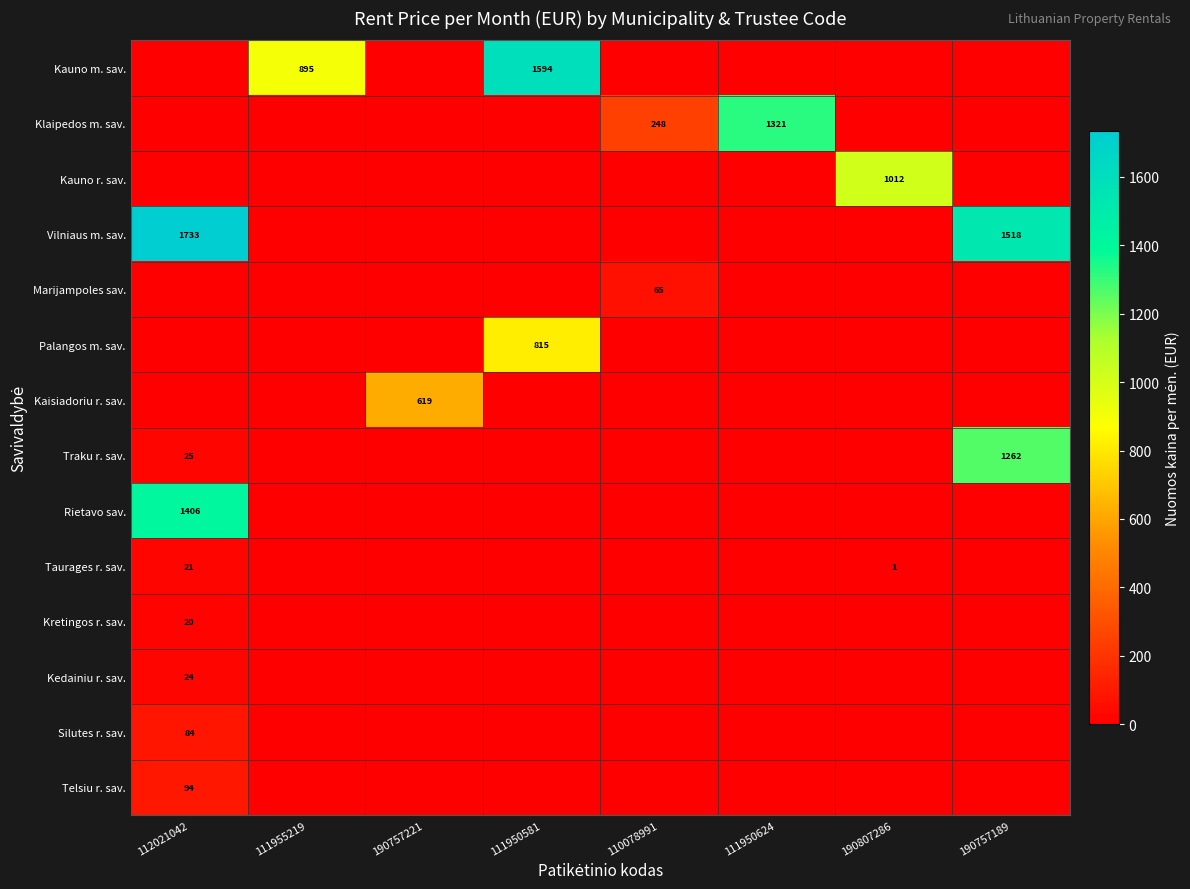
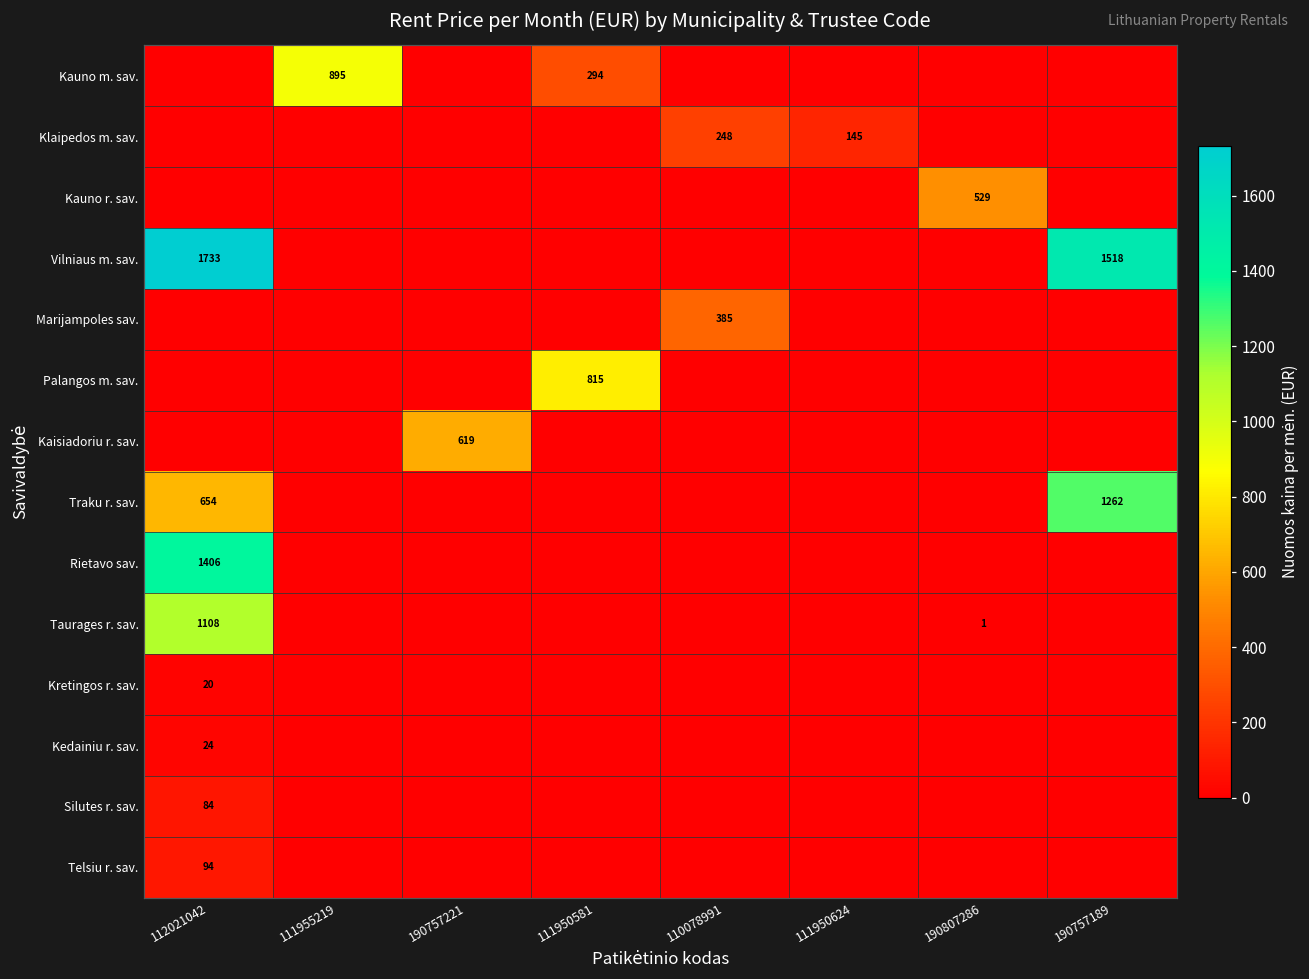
  {
    "Kauno m. sav.": {
      "111955219": 895,
-     "111950581": 1594
+     "111950581": 294
    },
    "Klaipedos m. sav.": {
      "110078991": 248,
-     "111950624": 1321
+     "111950624": 145
    },
    "Kauno r. sav.": {
-     "190807286": 1012
+     "190807286": 529
    },
    "Vilniaus m. sav.": {
      "112021042": 1733,
      "190757189": 1518
    },
    "Marijampoles sav.": {
-     "110078991": 65
+     "110078991": 385
    },
    "Palangos m. sav.": {
      "111950581": 815
    },
    "Kaisiadoriu r. sav.": {
      "190757221": 619
    },
    "Traku r. sav.": {
-     "112021042": 25,
+     "112021042": 654,
      "190757189": 1262
    },
    "Rietavo sav.": {
      "112021042": 1406
    },
    "Taurages r. sav.": {
-     "112021042": 21,
+     "112021042": 1108,
      "190807286": 1
    },
    "Kretingos r. sav.": {
      "112021042": 20
    },
    "Kedainiu r. sav.": {
      "112021042": 24
    },
    "Silutes r. sav.": {
      "112021042": 84
    },
    "Telsiu r. sav.": {
      "112021042": 94
    }
  }
